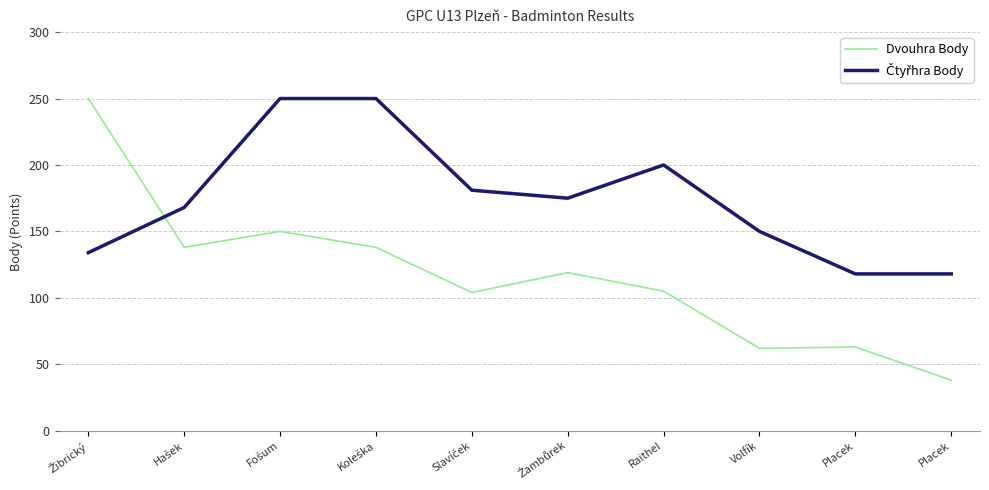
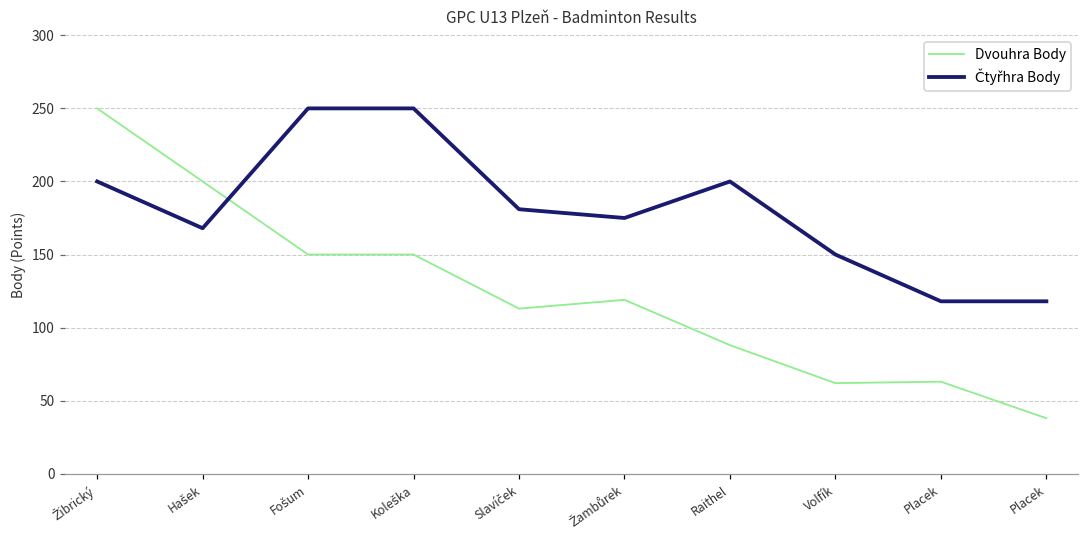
  {
    "Dvouhra Body": {
      "Žibrický": 250,
-     "Hašek": 138,
+     "Hašek": 200,
      "Fošum": 150,
-     "Koleška": 138,
-     "Slavíček": 104,
+     "Koleška": 150,
+     "Slavíček": 113,
      "Žambůrek": 119,
-     "Raithel": 105,
+     "Raithel": 88,
      "Volfík": 62
    },
    "Čtyřhra Body": {
-     "Žibrický": 134,
+     "Žibrický": 200,
      "Hašek": 168,
      "Fošum": 250,
      "Koleška": 250,
      "Slavíček": 181,
      "Žambůrek": 175,
      "Raithel": 200,
      "Volfík": 150
    }
  }
